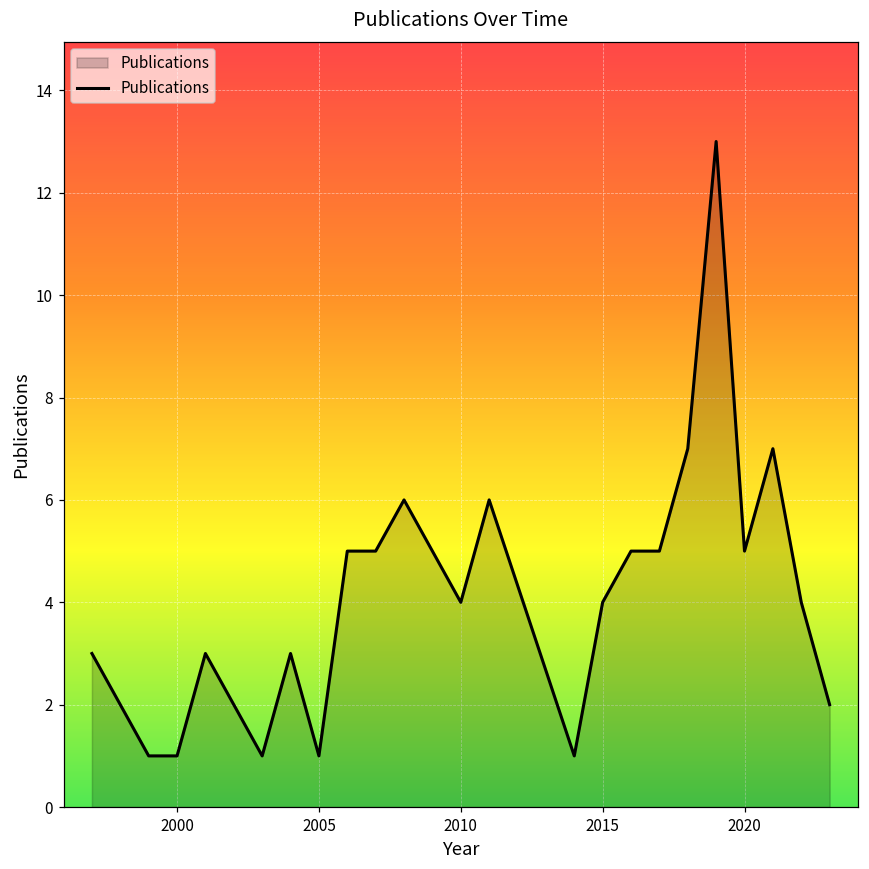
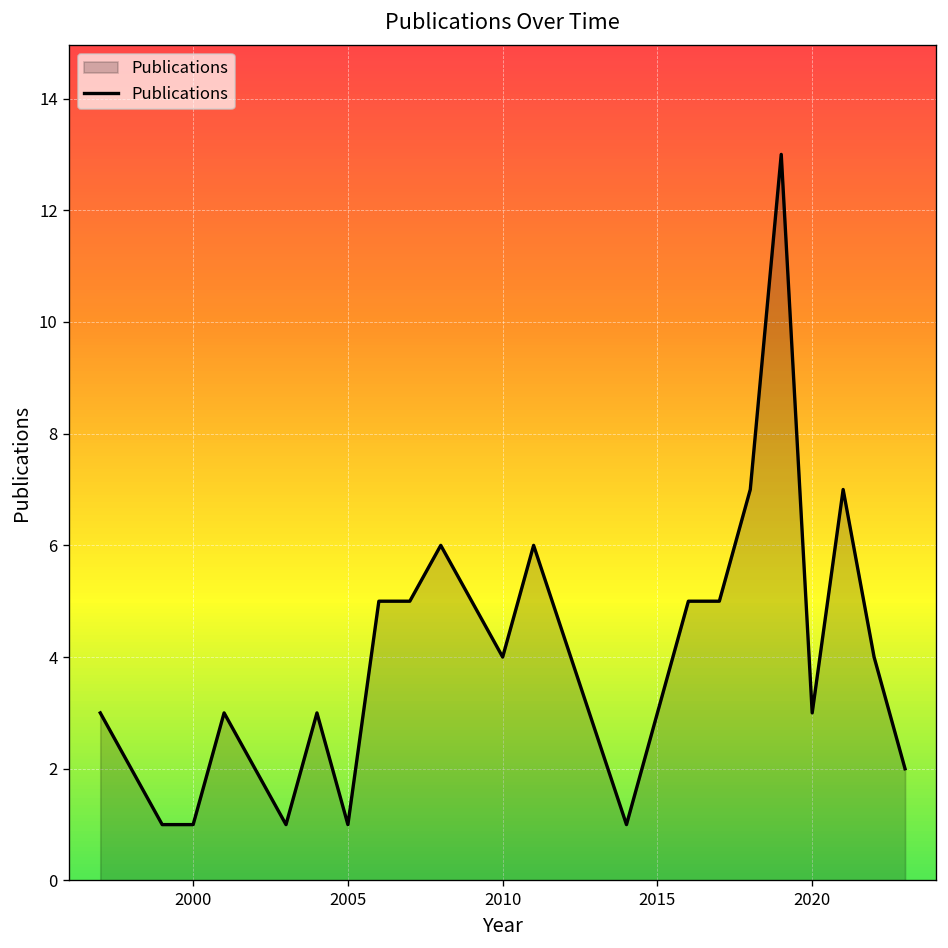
  {
    "2000": 1,
    "2005": 1,
    "2010": 4,
-   "2015": 4,
-   "2020": 5
+   "2015": 3,
+   "2020": 3
  }
